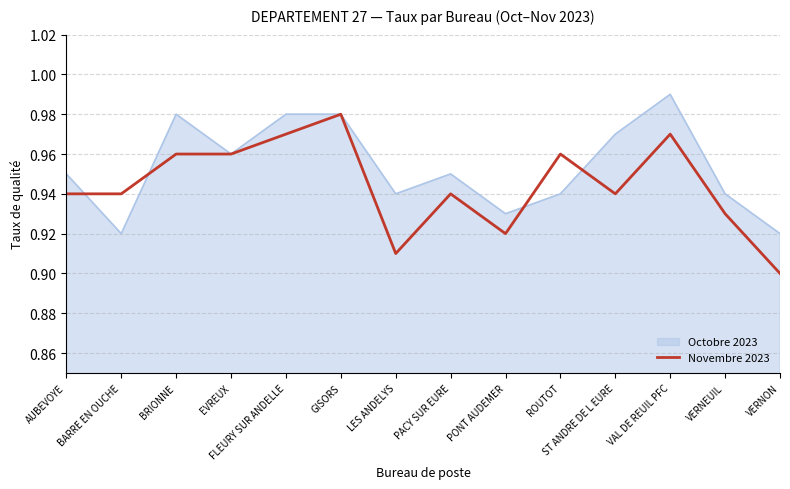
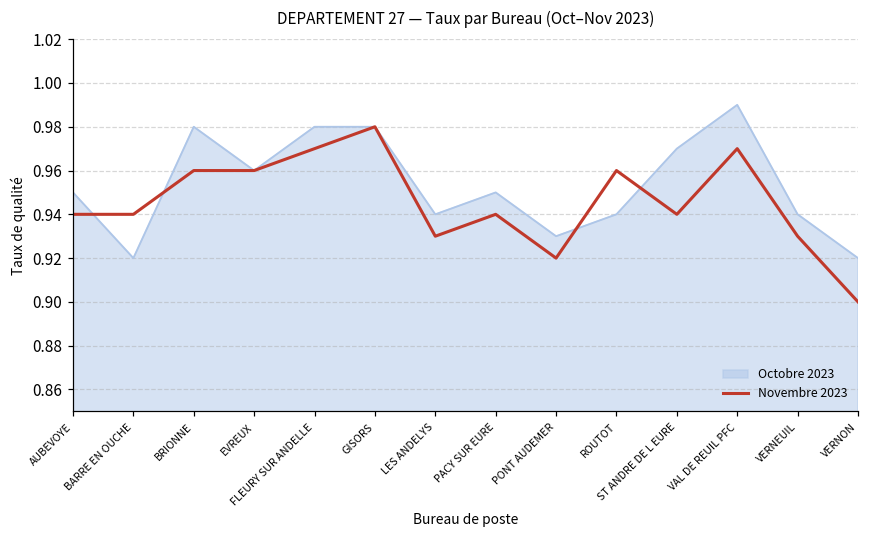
  {
    "Octobre 2023": {
      "AUBEVOYE": 0.95,
      "BARRE EN OUCHE": 0.92,
      "BRIONNE": 0.98,
      "FLEURY SUR ANDELLE": 0.98,
      "LES ANDELYS": 0.94,
      "PACY SUR EURE": 0.95,
      "PONT AUDEMER": 0.93,
      "ROUTOT": 0.94,
      "ST ANDRE DE L EURE": 0.97,
      "VAL DE REUIL PFC": 0.99,
      "VERNEUIL": 0.94,
      "VERNON": 0.92
    },
    "Novembre 2023": {
      "AUBEVOYE": 0.94,
      "BARRE EN OUCHE": 0.94,
      "BRIONNE": 0.96,
      "FLEURY SUR ANDELLE": 0.97,
-     "LES ANDELYS": 0.91,
+     "LES ANDELYS": 0.93,
      "PACY SUR EURE": 0.94,
      "PONT AUDEMER": 0.92,
      "ROUTOT": 0.96,
      "ST ANDRE DE L EURE": 0.94,
      "VAL DE REUIL PFC": 0.97,
      "VERNEUIL": 0.93,
      "VERNON": 0.90
    }
  }
